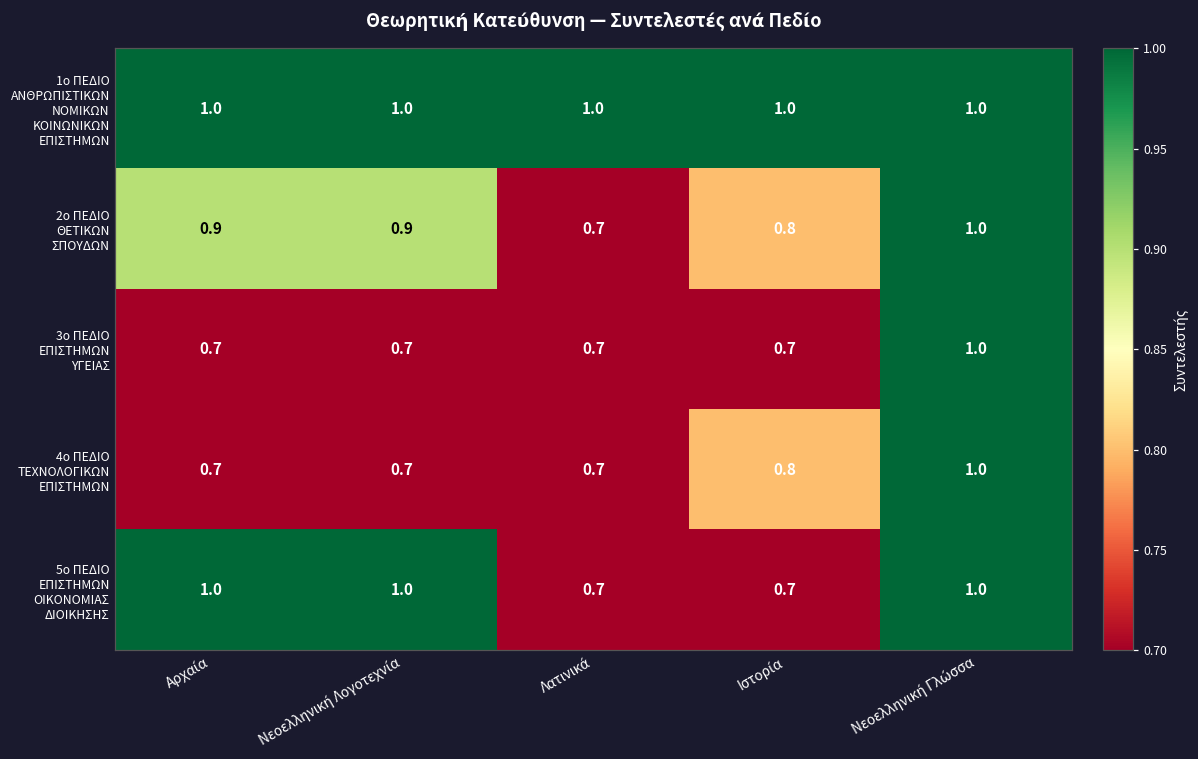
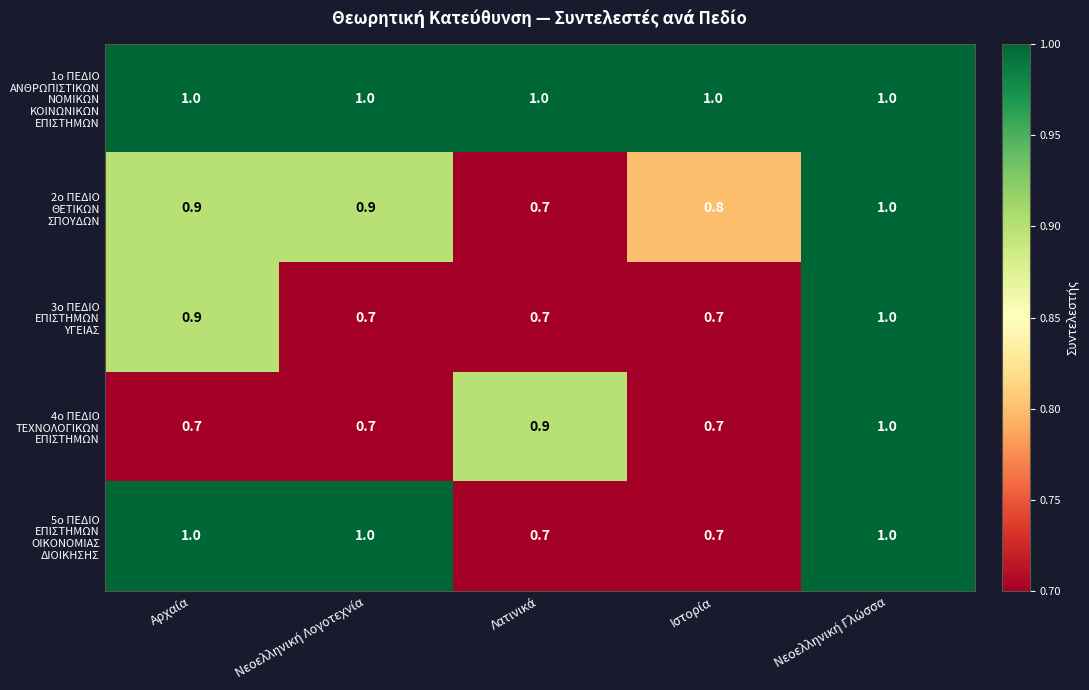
  {
    "1ο ΠΕΔΙΟ ΑΝΘΡΩΠΙΣΤΙΚΩΝ ΝΟΜΙΚΩΝ ΚΟΙΝΩΝΙΚΩΝ ΕΠΙΣΤΗΜΩΝ": {
      "Αρχαία": 1.0,
      "Νεοελληνική Λογοτεχνία": 1.0,
      "Λατινικά": 1.0,
      "Ιστορία": 1.0,
      "Νεοελληνική Γλώσσα": 1.0
    },
    "2ο ΠΕΔΙΟ ΘΕΤΙΚΩΝ ΣΠΟΥΔΩΝ": {
      "Αρχαία": 0.9,
      "Νεοελληνική Λογοτεχνία": 0.9,
      "Λατινικά": 0.7,
      "Ιστορία": 0.8,
      "Νεοελληνική Γλώσσα": 1.0
    },
    "3ο ΠΕΔΙΟ ΕΠΙΣΤΗΜΩΝ ΥΓΕΙΑΣ": {
-     "Αρχαία": 0.7,
+     "Αρχαία": 0.9,
      "Νεοελληνική Λογοτεχνία": 0.7,
      "Λατινικά": 0.7,
      "Ιστορία": 0.7,
      "Νεοελληνική Γλώσσα": 1.0
    },
    "4ο ΠΕΔΙΟ ΤΕΧΝΟΛΟΓΙΚΩΝ ΕΠΙΣΤΗΜΩΝ": {
      "Αρχαία": 0.7,
      "Νεοελληνική Λογοτεχνία": 0.7,
-     "Λατινικά": 0.7,
-     "Ιστορία": 0.8,
+     "Λατινικά": 0.9,
+     "Ιστορία": 0.7,
      "Νεοελληνική Γλώσσα": 1.0
    },
    "5ο ΠΕΔΙΟ ΕΠΙΣΤΗΜΩΝ ΟΙΚΟΝΟΜΙΑΣ ΔΙΟΙΚΗΣΗΣ": {
      "Αρχαία": 1.0,
      "Νεοελληνική Λογοτεχνία": 1.0,
      "Λατινικά": 0.7,
      "Ιστορία": 0.7,
      "Νεοελληνική Γλώσσα": 1.0
    }
  }
